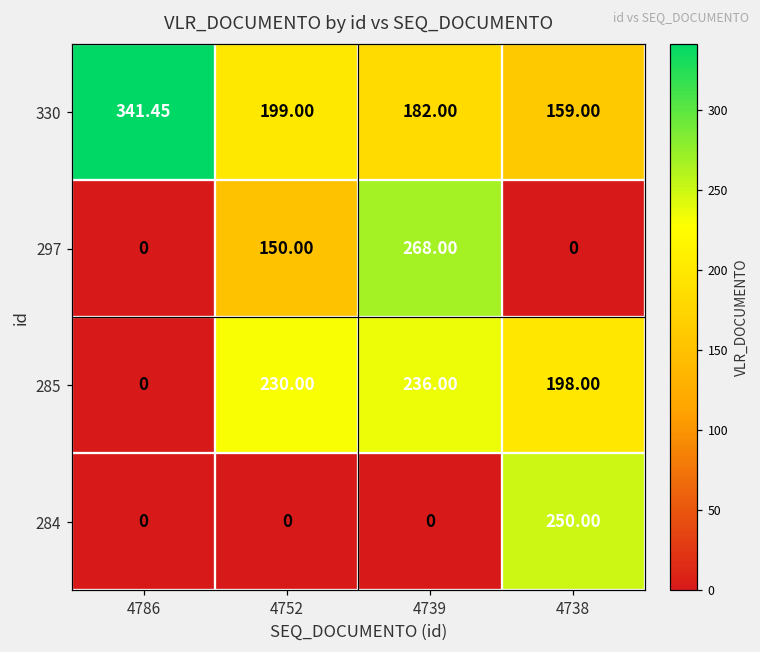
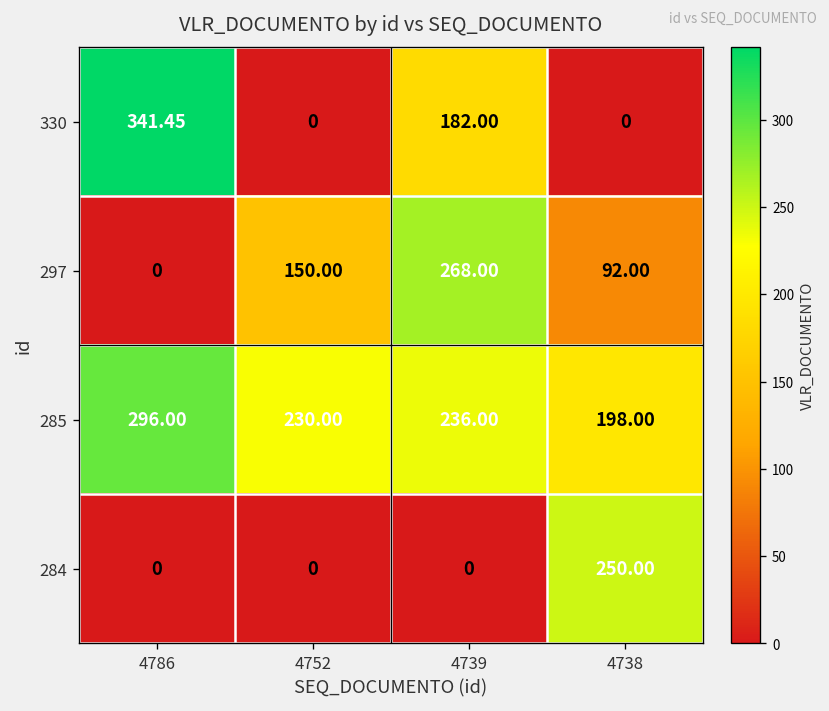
  {
    "330": {
      "4786": 341.45,
-     "4752": 199.00,
+     "4752": 0,
      "4739": 182.00,
-     "4738": 159.00
+     "4738": 0
    },
    "297": {
      "4786": 0,
      "4752": 150.00,
      "4739": 268.00,
-     "4738": 0
+     "4738": 92.00
    },
    "285": {
-     "4786": 0,
+     "4786": 296.00,
      "4752": 230.00,
      "4739": 236.00,
      "4738": 198.00
    },
    "284": {
      "4786": 0,
      "4752": 0,
      "4739": 0,
      "4738": 250.00
    }
  }
